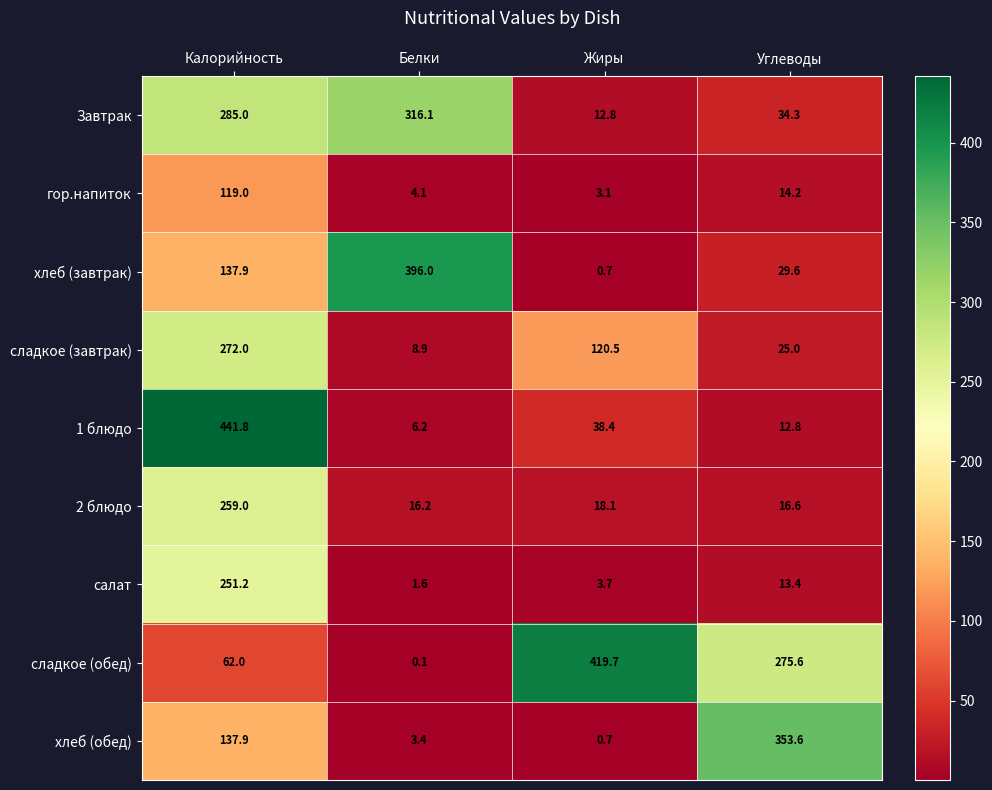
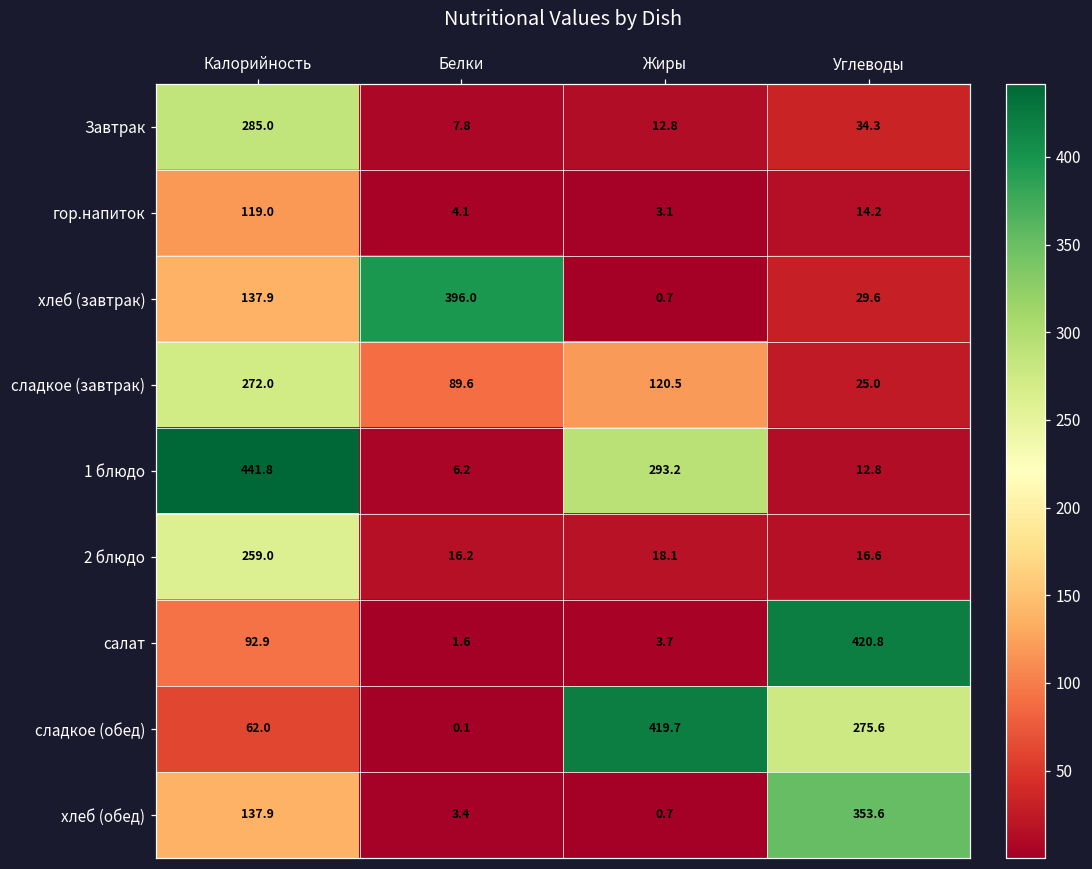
  {
    "Завтрак": {
      "Калорийность": 285.0,
-     "Белки": 316.1,
+     "Белки": 7.8,
      "Жиры": 12.8,
      "Углеводы": 34.3
    },
    "гор.напиток": {
      "Калорийность": 119.0,
      "Белки": 4.1,
      "Жиры": 3.1,
      "Углеводы": 14.2
    },
    "хлеб (завтрак)": {
      "Калорийность": 137.9,
      "Белки": 396.0,
      "Жиры": 0.7,
      "Углеводы": 29.6
    },
    "сладкое (завтрак)": {
      "Калорийность": 272.0,
-     "Белки": 8.9,
+     "Белки": 89.6,
      "Жиры": 120.5,
      "Углеводы": 25.0
    },
    "1 блюдо": {
      "Калорийность": 441.8,
      "Белки": 6.2,
-     "Жиры": 38.4,
+     "Жиры": 293.2,
      "Углеводы": 12.8
    },
    "2 блюдо": {
      "Калорийность": 259.0,
      "Белки": 16.2,
      "Жиры": 18.1,
      "Углеводы": 16.6
    },
    "салат": {
-     "Калорийность": 251.2,
+     "Калорийность": 92.9,
      "Белки": 1.6,
      "Жиры": 3.7,
-     "Углеводы": 13.4
+     "Углеводы": 420.8
    },
    "сладкое (обед)": {
      "Калорийность": 62.0,
      "Белки": 0.1,
      "Жиры": 419.7,
      "Углеводы": 275.6
    },
    "хлеб (обед)": {
      "Калорийность": 137.9,
      "Белки": 3.4,
      "Жиры": 0.7,
      "Углеводы": 353.6
    }
  }
